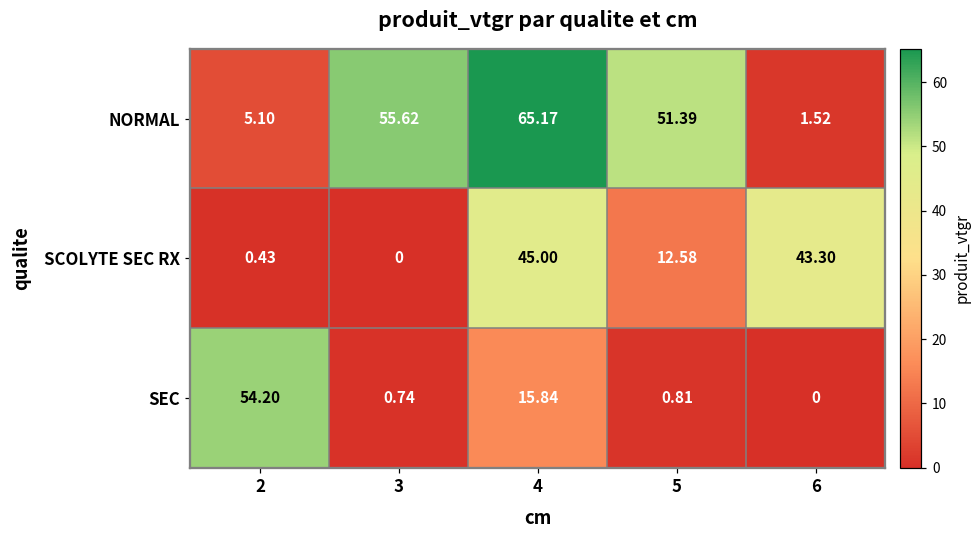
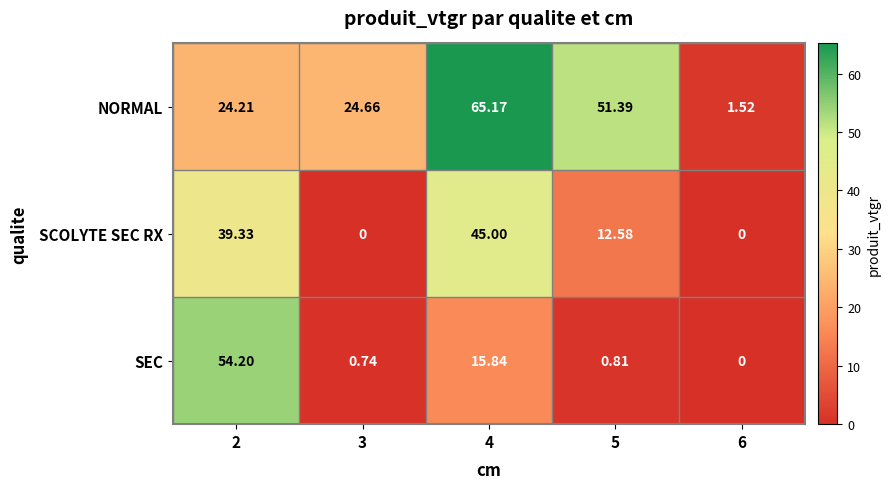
  {
    "NORMAL": {
-     "2": 5.10,
-     "3": 55.62,
+     "2": 24.21,
+     "3": 24.66,
      "4": 65.17,
      "5": 51.39,
      "6": 1.52
    },
    "SCOLYTE SEC RX": {
-     "2": 0.43,
+     "2": 39.33,
      "3": 0,
      "4": 45.00,
      "5": 12.58,
-     "6": 43.30
+     "6": 0
    },
    "SEC": {
      "2": 54.20,
      "3": 0.74,
      "4": 15.84,
      "5": 0.81,
      "6": 0
    }
  }
